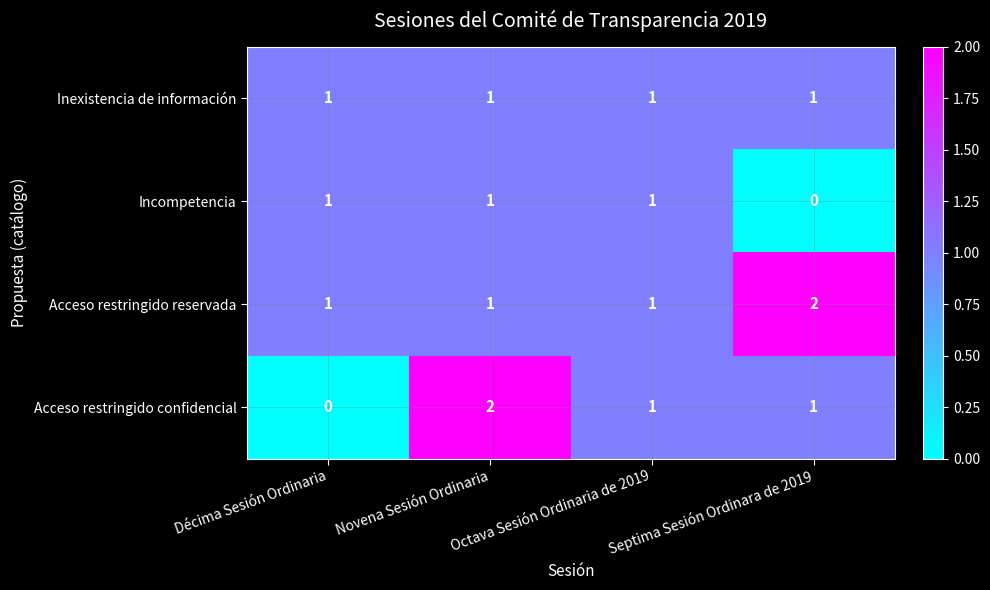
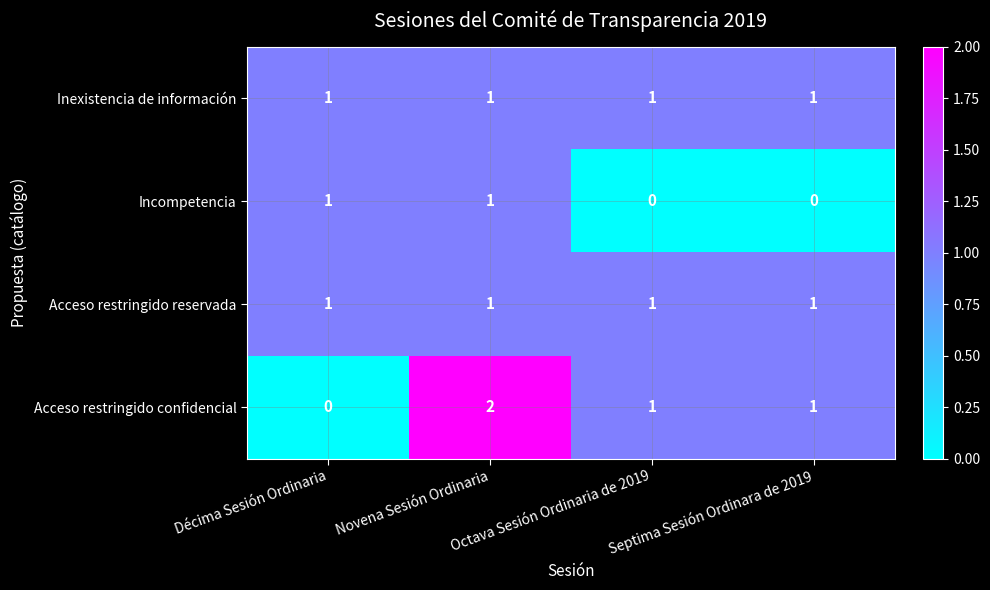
  {
    "Inexistencia de información": {
      "Décima Sesión Ordinaria": 1,
      "Novena Sesión Ordinaria": 1,
      "Octava Sesión Ordinaria de 2019": 1,
      "Septima Sesión Ordinara de 2019": 1
    },
    "Incompetencia": {
      "Décima Sesión Ordinaria": 1,
      "Novena Sesión Ordinaria": 1,
-     "Octava Sesión Ordinaria de 2019": 1,
+     "Octava Sesión Ordinaria de 2019": 0,
      "Septima Sesión Ordinara de 2019": 0
    },
    "Acceso restringido reservada": {
      "Décima Sesión Ordinaria": 1,
      "Novena Sesión Ordinaria": 1,
      "Octava Sesión Ordinaria de 2019": 1,
-     "Septima Sesión Ordinara de 2019": 2
+     "Septima Sesión Ordinara de 2019": 1
    },
    "Acceso restringido confidencial": {
      "Décima Sesión Ordinaria": 0,
      "Novena Sesión Ordinaria": 2,
      "Octava Sesión Ordinaria de 2019": 1,
      "Septima Sesión Ordinara de 2019": 1
    }
  }
